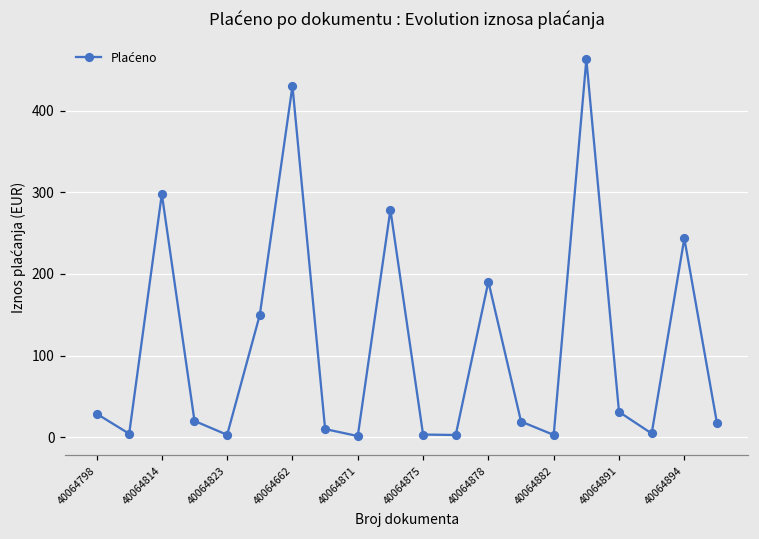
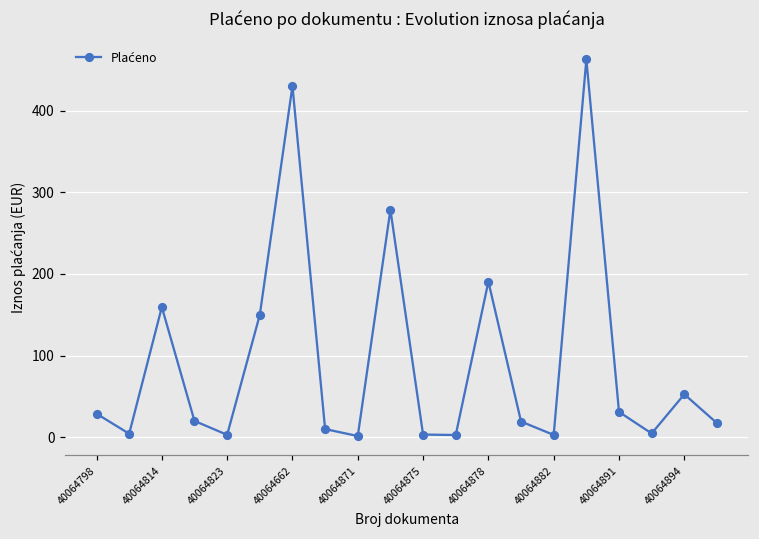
  {
    "40064798": 30,
-   "40064814": 300,
+   "40064814": 160,
    "40064823": 0,
    "40064662": 430,
    "40064871": 0,
    "40064875": 0,
    "40064878": 190,
    "40064882": 0,
    "40064891": 30,
-   "40064894": 240
+   "40064894": 50
  }
